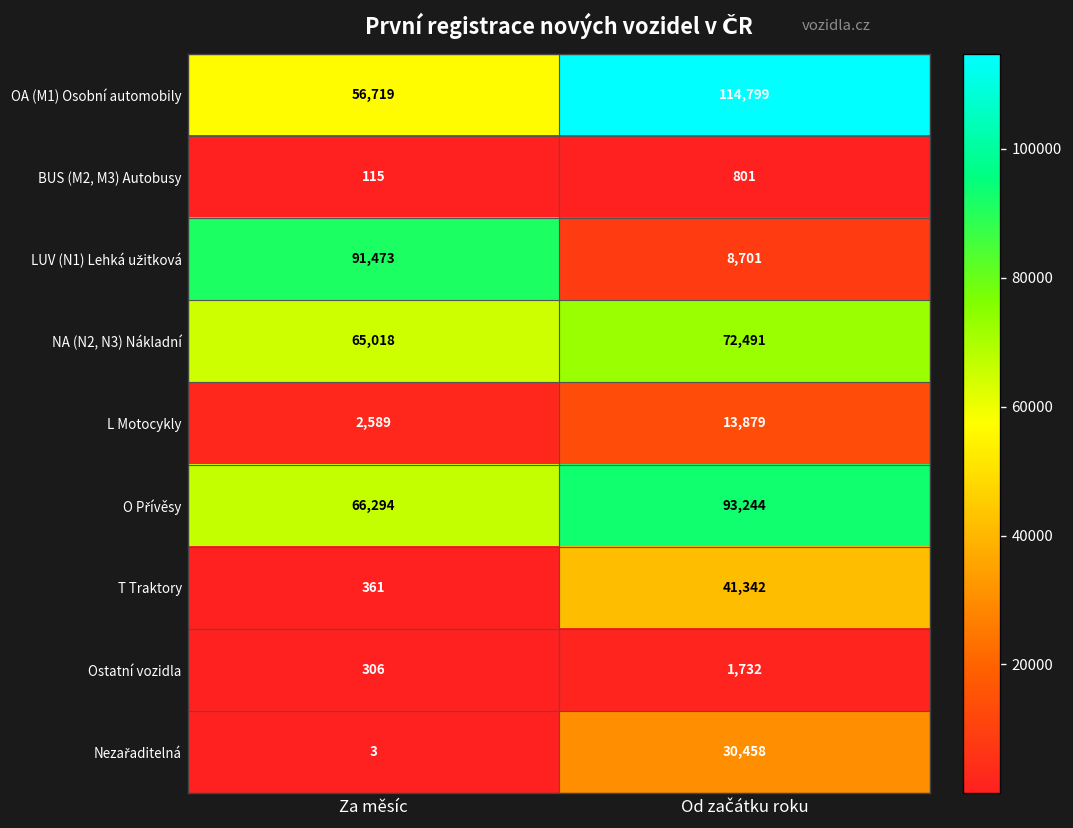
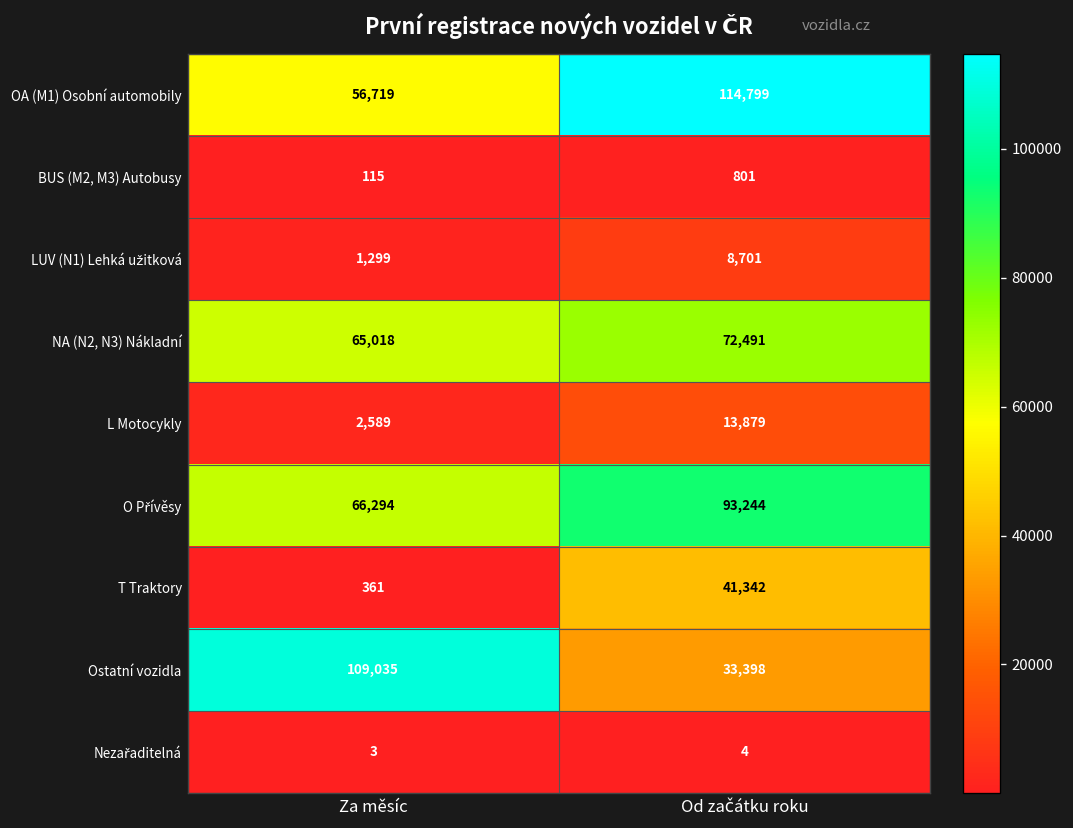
  {
    "OA (M1) Osobní automobily": {
      "Za měsíc": "56,719",
      "Od začátku roku": "114,799"
    },
    "BUS (M2, M3) Autobusy": {
      "Za měsíc": "115",
      "Od začátku roku": "801"
    },
    "LUV (N1) Lehká užitková": {
-     "Za měsíc": "91,473",
+     "Za měsíc": "1,299",
      "Od začátku roku": "8,701"
    },
    "NA (N2, N3) Nákladní": {
      "Za měsíc": "65,018",
      "Od začátku roku": "72,491"
    },
    "L Motocykly": {
      "Za měsíc": "2,589",
      "Od začátku roku": "13,879"
    },
    "O Přívěsy": {
      "Za měsíc": "66,294",
      "Od začátku roku": "93,244"
    },
    "T Traktory": {
      "Za měsíc": "361",
      "Od začátku roku": "41,342"
    },
    "Ostatní vozidla": {
-     "Za měsíc": "306",
-     "Od začátku roku": "1,732"
+     "Za měsíc": "109,035",
+     "Od začátku roku": "33,398"
    },
    "Nezařaditelná": {
      "Za měsíc": "3",
-     "Od začátku roku": "30,458"
+     "Od začátku roku": "4"
    }
  }
